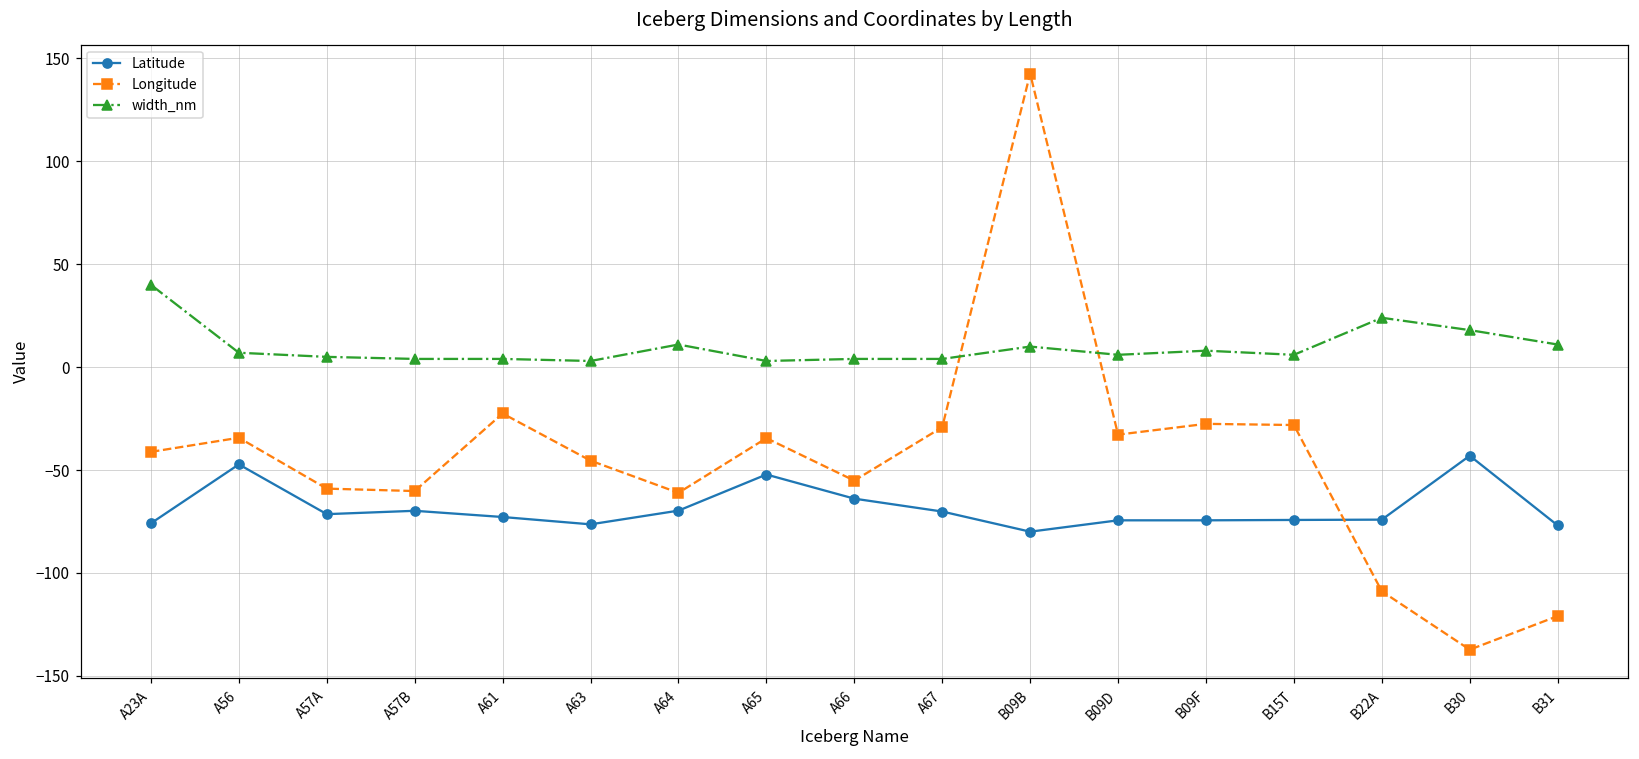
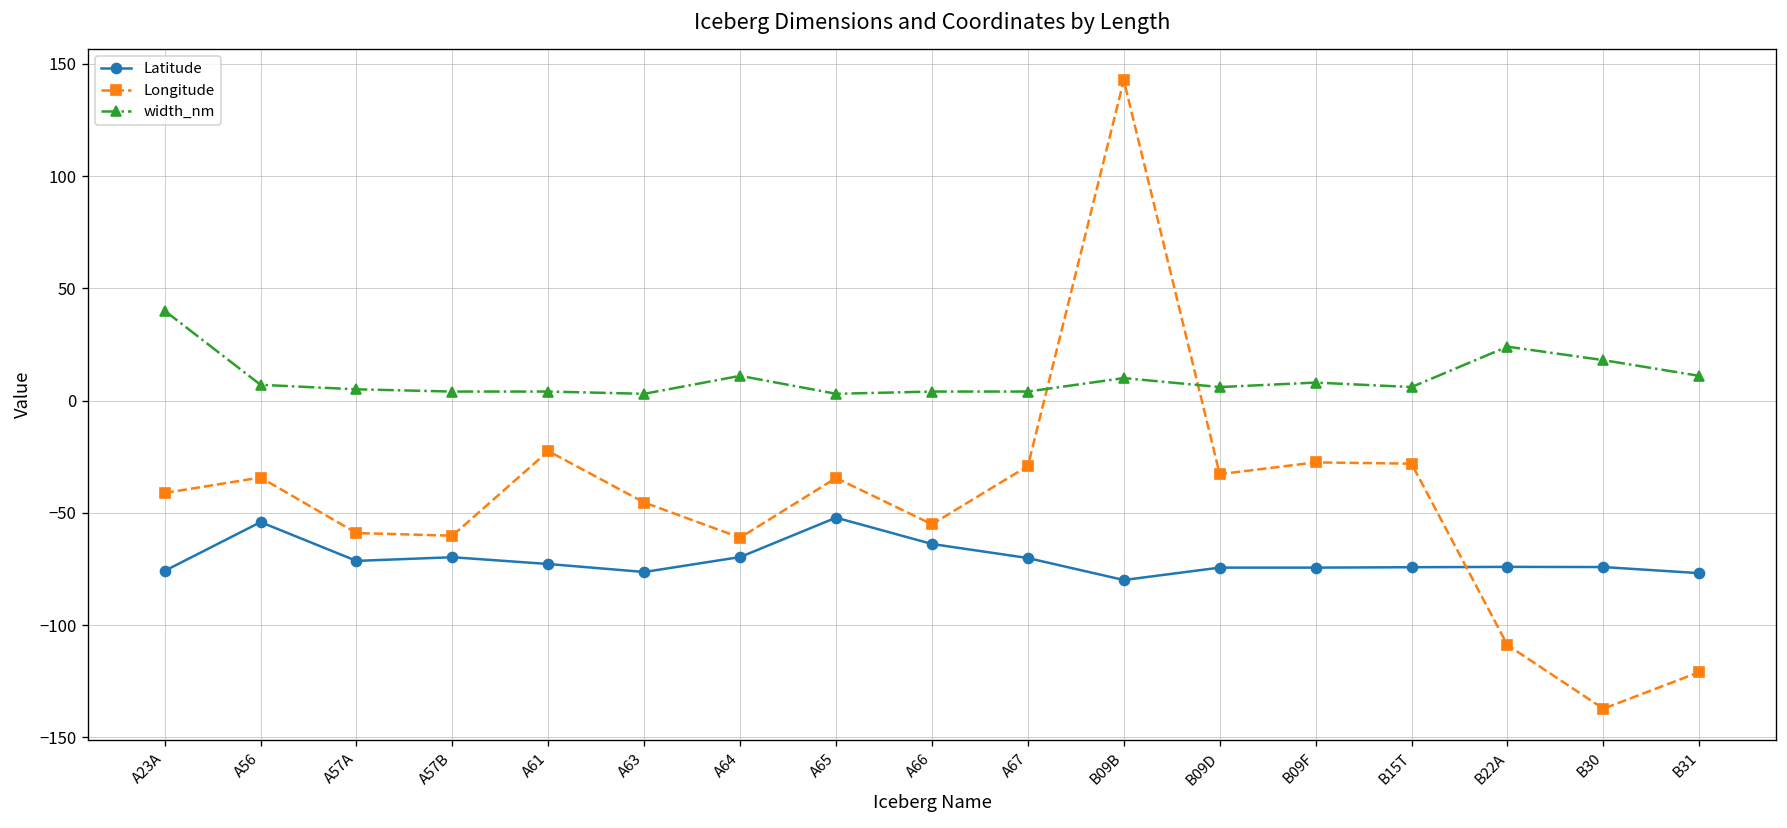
  {
    "Latitude": {
      "A23A": -76,
-     "A56": -47,
+     "A56": -54,
      "A57A": -71,
      "A57B": -70,
      "A61": -73,
      "A63": -76,
      "A64": -70,
      "A65": -52,
      "A66": -64,
      "A67": -70,
      "B09B": -80,
      "B09D": -74,
      "B09F": -74,
      "B15T": -74,
      "B22A": -74,
-     "B30": -43,
+     "B30": -74,
      "B31": -77
    },
    "Longitude": {
      "A23A": -41,
      "A56": -34,
      "A57A": -59,
      "A57B": -60,
      "A61": -23,
      "A63": -45,
      "A64": -61,
      "A65": -35,
      "A66": -55,
      "A67": -29,
      "B09B": 143,
      "B09D": -33,
      "B09F": -28,
      "B15T": -28,
      "B22A": -109,
      "B30": -137,
      "B31": -121
    },
    "width_nm": {
      "A23A": 40,
      "A56": 7,
      "A57A": 5,
      "A57B": 4,
      "A61": 4,
      "A63": 3,
      "A64": 11,
      "A65": 3,
      "A66": 4,
      "A67": 4,
      "B09B": 10,
      "B09D": 6,
      "B09F": 8,
      "B15T": 6,
      "B22A": 24,
      "B30": 18,
      "B31": 11
    }
  }
